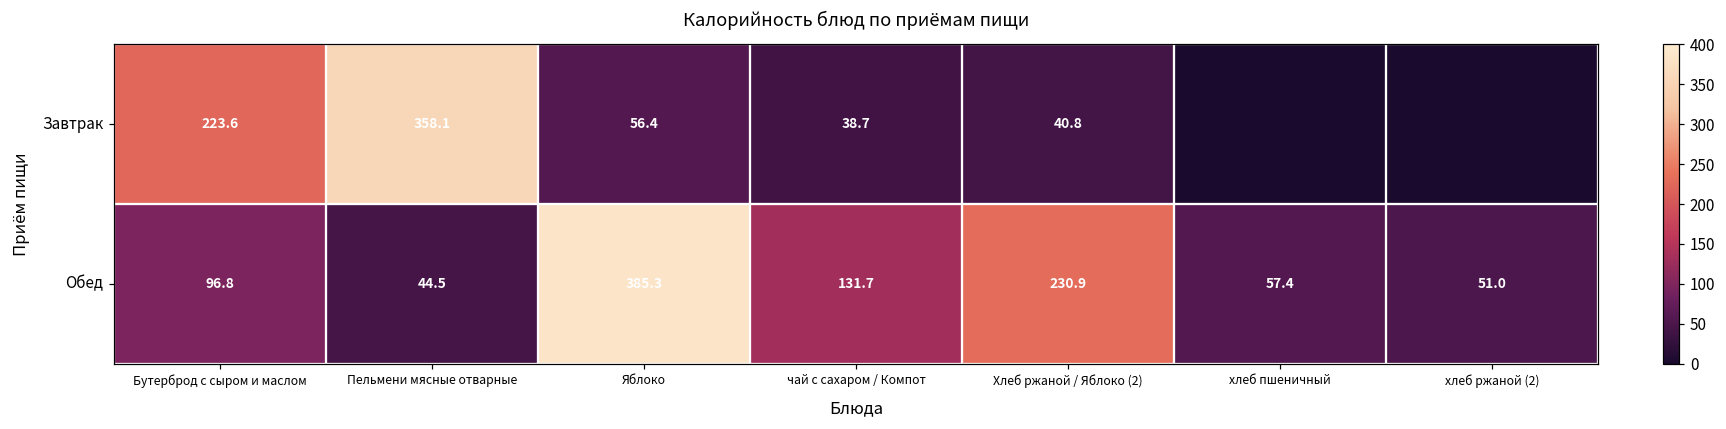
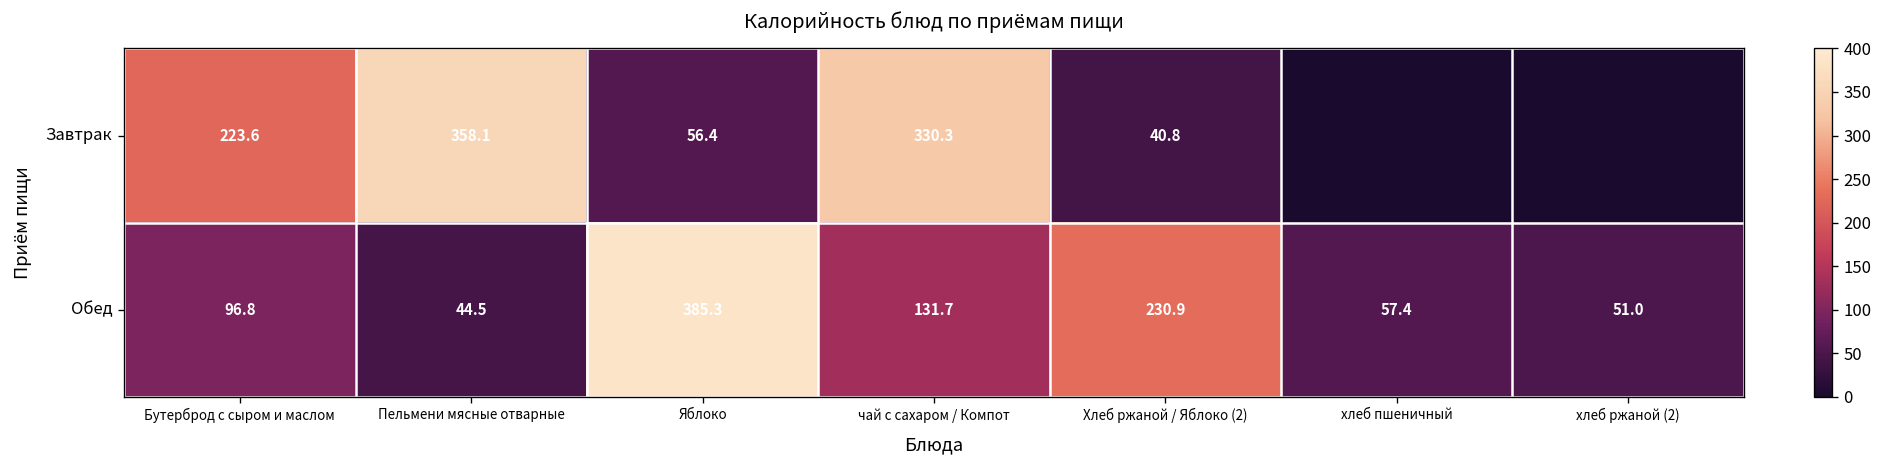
  {
    "Завтрак": {
      "Бутерброд с сыром и маслом": 223.6,
      "Пельмени мясные отварные": 358.1,
      "Яблоко": 56.4,
-     "чай с сахаром / Компот": 38.7,
+     "чай с сахаром / Компот": 330.3,
      "Хлеб ржаной / Яблоко (2)": 40.8
    },
    "Обед": {
      "Бутерброд с сыром и маслом": 96.8,
      "Пельмени мясные отварные": 44.5,
      "Яблоко": 385.3,
      "чай с сахаром / Компот": 131.7,
      "Хлеб ржаной / Яблоко (2)": 230.9,
      "хлеб пшеничный": 57.4,
      "хлеб ржаной (2)": 51.0
    }
  }
